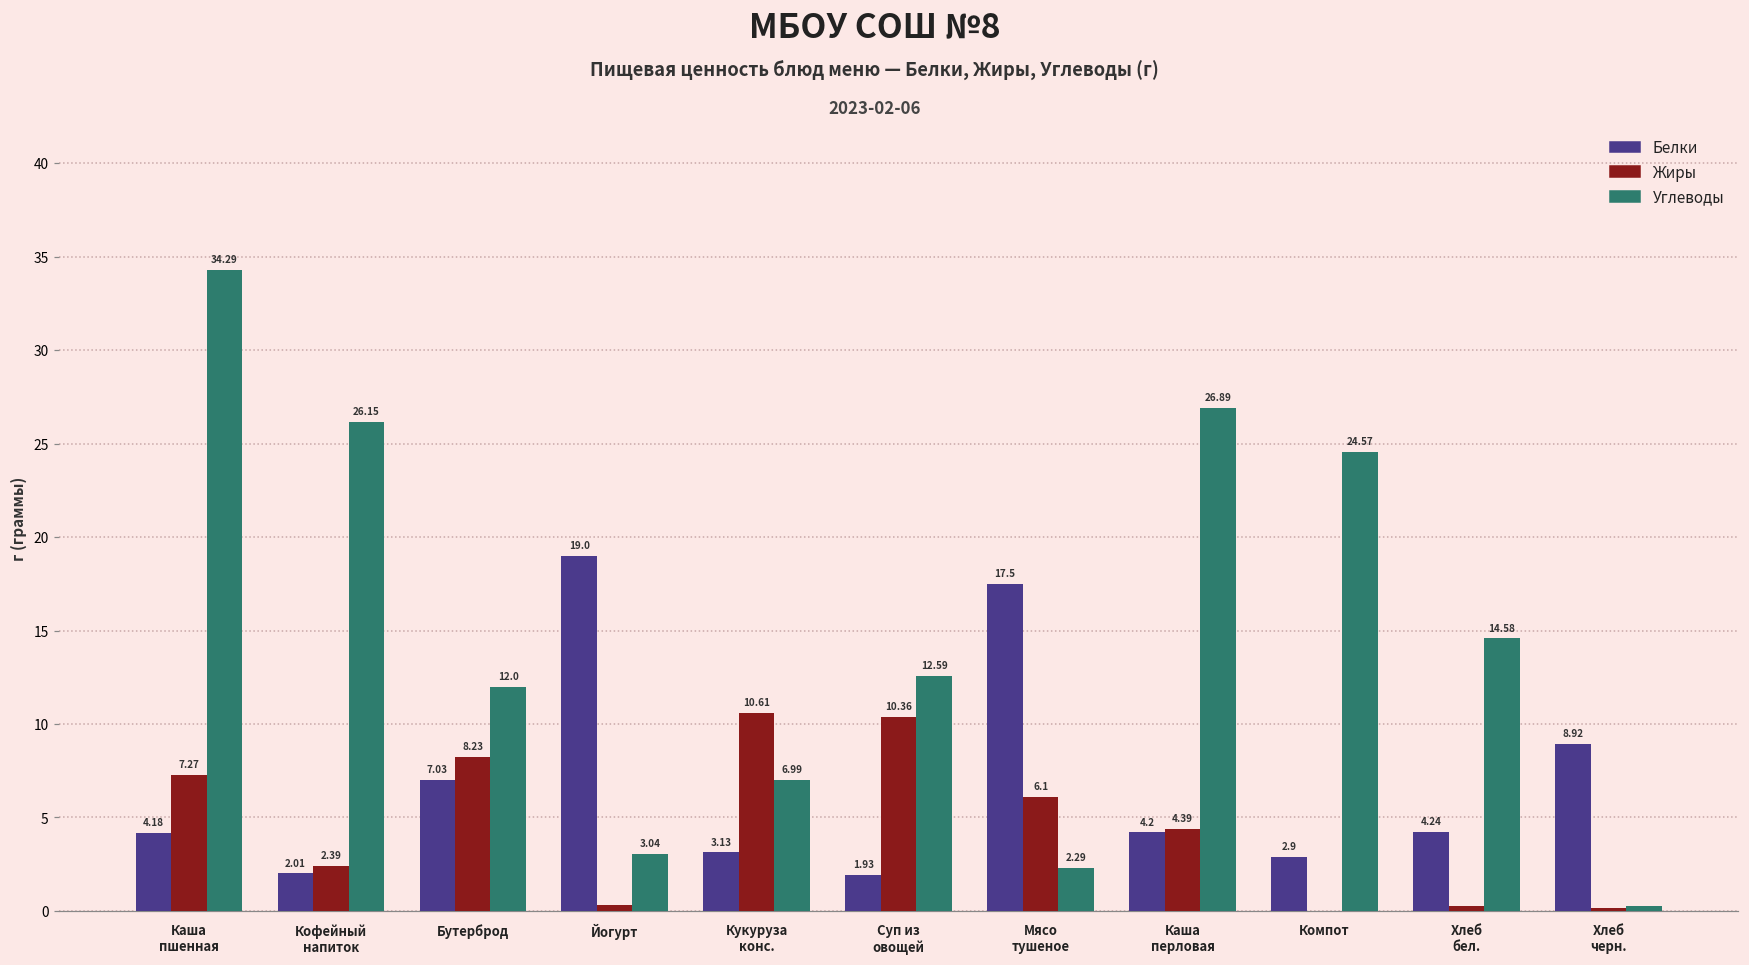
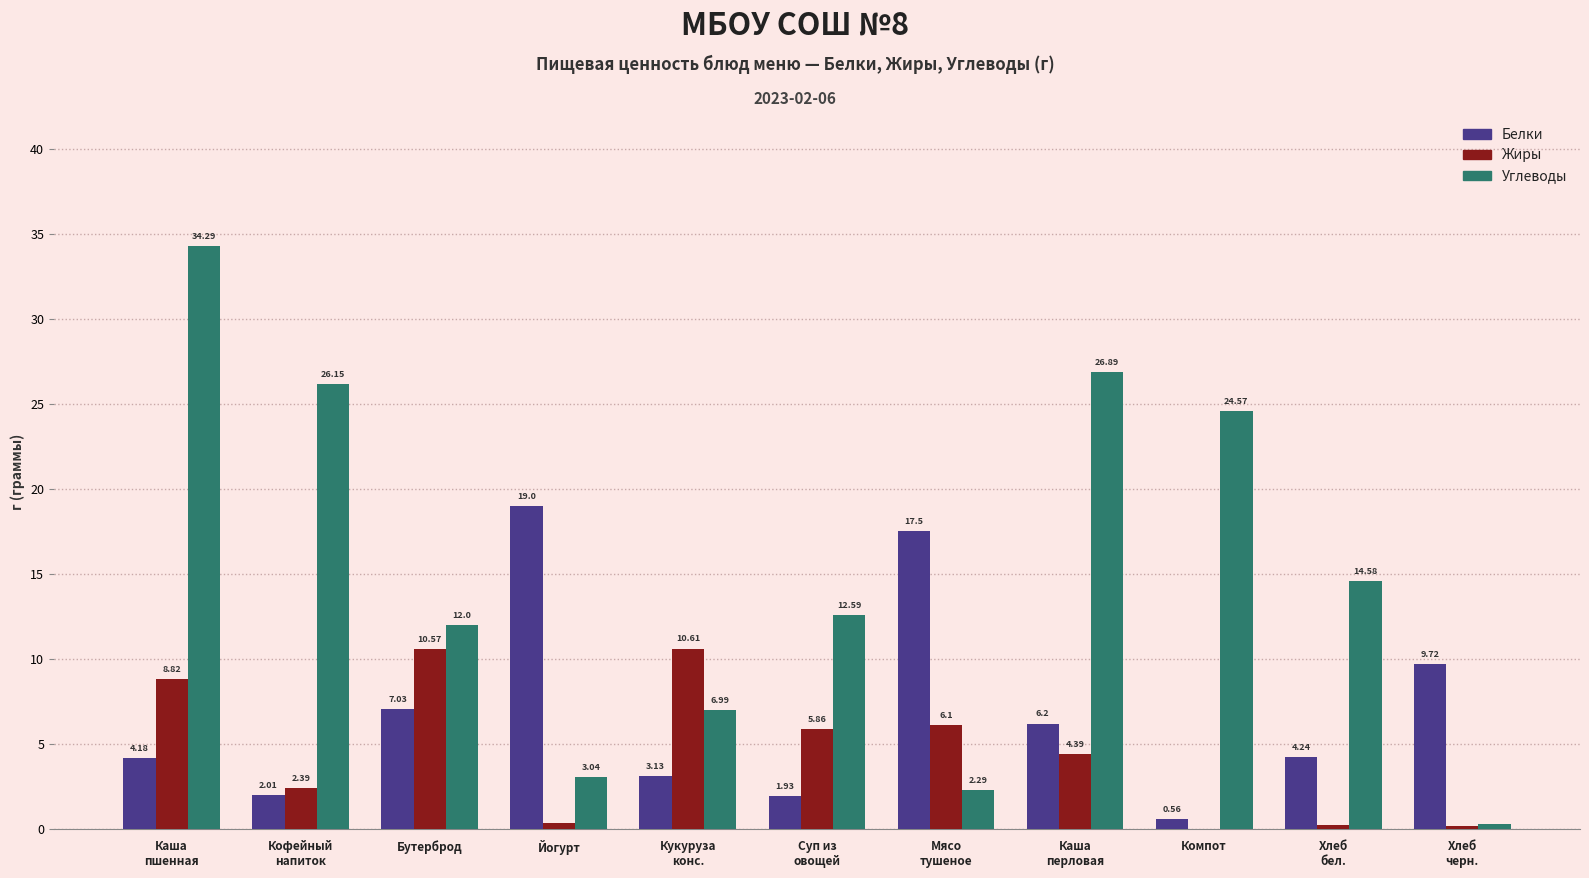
  {
    "Белки": {
      "Каша пшенная": 4.18,
      "Кофейный напиток": 2.01,
      "Бутерброд": 7.03,
      "Йогурт": 19.0,
      "Кукуруза конс.": 3.13,
      "Суп из овощей": 1.93,
      "Мясо тушеное": 17.5,
-     "Каша перловая": 4.2,
-     "Компот": 2.9,
+     "Каша перловая": 6.2,
+     "Компот": 0.56,
      "Хлеб бел.": 4.24,
-     "Хлеб черн.": 8.92
+     "Хлеб черн.": 9.72
    },
    "Жиры": {
-     "Каша пшенная": 7.27,
+     "Каша пшенная": 8.82,
      "Кофейный напиток": 2.39,
-     "Бутерброд": 8.23,
+     "Бутерброд": 10.57,
      "Кукуруза конс.": 10.61,
-     "Суп из овощей": 10.36,
+     "Суп из овощей": 5.86,
      "Мясо тушеное": 6.1,
      "Каша перловая": 4.39
    },
    "Углеводы": {
      "Каша пшенная": 34.29,
      "Кофейный напиток": 26.15,
      "Бутерброд": 12.0,
      "Йогурт": 3.04,
      "Кукуруза конс.": 6.99,
      "Суп из овощей": 12.59,
      "Мясо тушеное": 2.29,
      "Каша перловая": 26.89,
      "Компот": 24.57,
      "Хлеб бел.": 14.58
    }
  }
